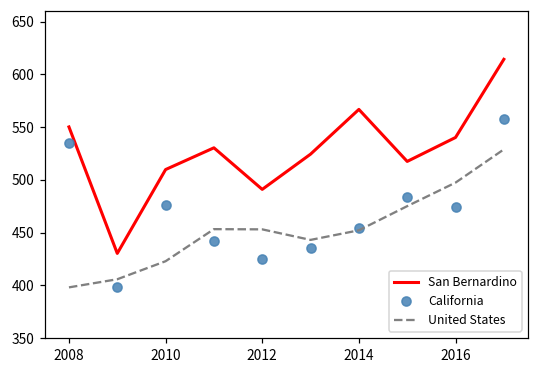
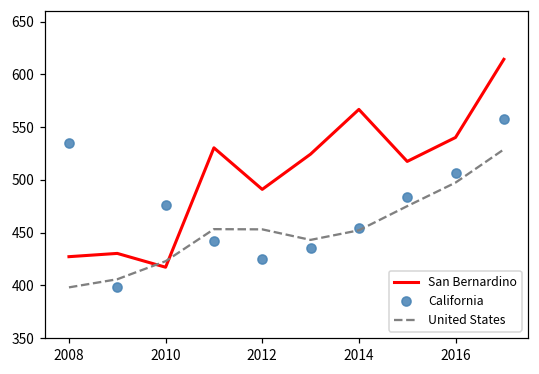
  {
    "San Bernardino": {
-     "2008": 550,
-     "2010": 510,
+     "2008": 430,
+     "2010": 420,
      "2012": 490,
      "2014": 570,
      "2016": 540
    },
    "California": {
      "2008": 530,
      "2010": 480,
      "2012": 430,
-     "2016": 470
+     "2016": 510
    },
    "United States": {
      "2008": 400,
      "2010": 420,
      "2012": 450,
      "2016": 500
    }
  }
